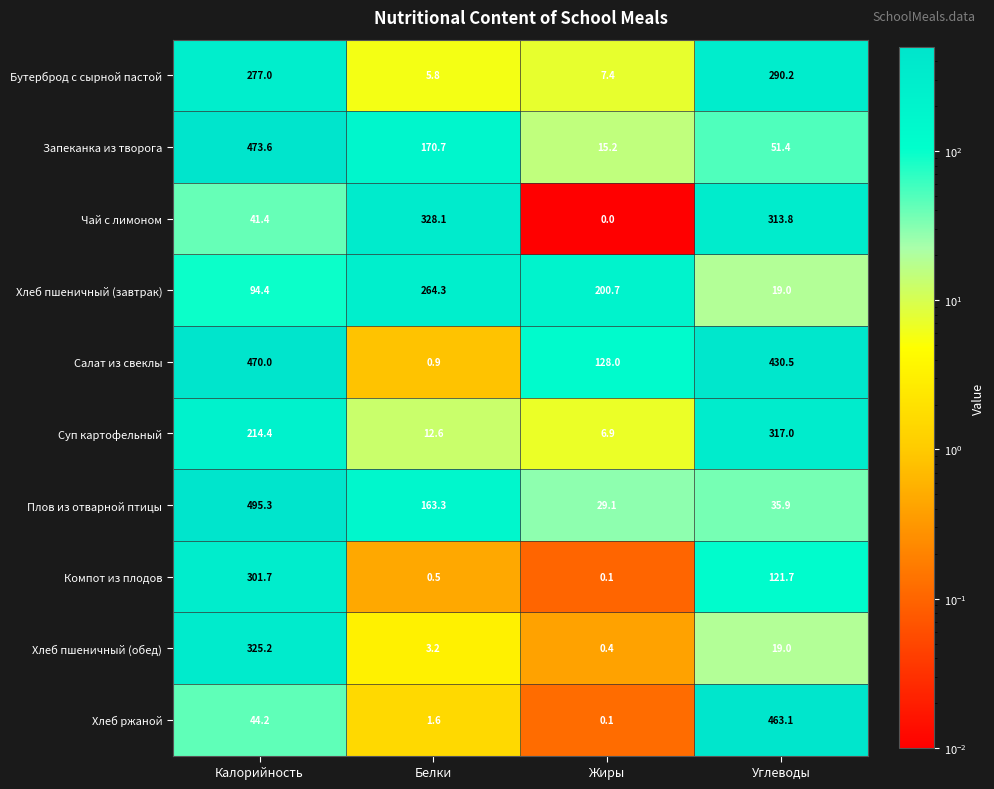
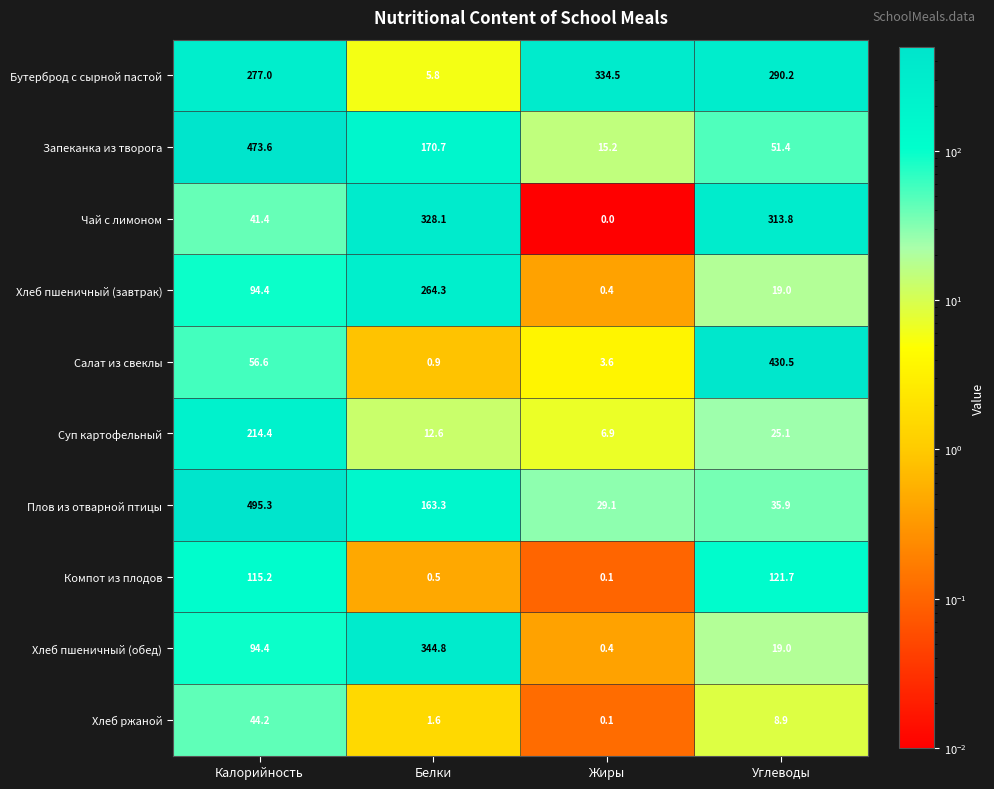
  {
    "Бутерброд с сырной пастой": {
      "Калорийность": 277.0,
      "Белки": 5.8,
-     "Жиры": 7.4,
+     "Жиры": 334.5,
      "Углеводы": 290.2
    },
    "Запеканка из творога": {
      "Калорийность": 473.6,
      "Белки": 170.7,
      "Жиры": 15.2,
      "Углеводы": 51.4
    },
    "Чай с лимоном": {
      "Калорийность": 41.4,
      "Белки": 328.1,
      "Жиры": 0.0,
      "Углеводы": 313.8
    },
    "Хлеб пшеничный (завтрак)": {
      "Калорийность": 94.4,
      "Белки": 264.3,
-     "Жиры": 200.7,
+     "Жиры": 0.4,
      "Углеводы": 19.0
    },
    "Салат из свеклы": {
-     "Калорийность": 470.0,
+     "Калорийность": 56.6,
      "Белки": 0.9,
-     "Жиры": 128.0,
+     "Жиры": 3.6,
      "Углеводы": 430.5
    },
    "Суп картофельный": {
      "Калорийность": 214.4,
      "Белки": 12.6,
      "Жиры": 6.9,
-     "Углеводы": 317.0
+     "Углеводы": 25.1
    },
    "Плов из отварной птицы": {
      "Калорийность": 495.3,
      "Белки": 163.3,
      "Жиры": 29.1,
      "Углеводы": 35.9
    },
    "Компот из плодов": {
-     "Калорийность": 301.7,
+     "Калорийность": 115.2,
      "Белки": 0.5,
      "Жиры": 0.1,
      "Углеводы": 121.7
    },
    "Хлеб пшеничный (обед)": {
-     "Калорийность": 325.2,
-     "Белки": 3.2,
+     "Калорийность": 94.4,
+     "Белки": 344.8,
      "Жиры": 0.4,
      "Углеводы": 19.0
    },
    "Хлеб ржаной": {
      "Калорийность": 44.2,
      "Белки": 1.6,
      "Жиры": 0.1,
-     "Углеводы": 463.1
+     "Углеводы": 8.9
    }
  }
